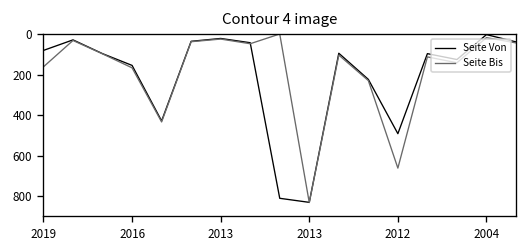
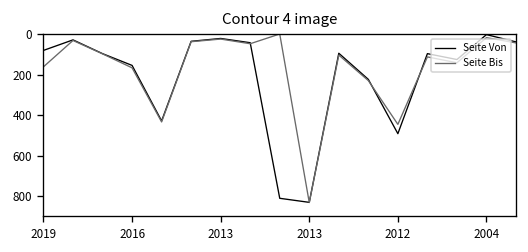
  {
    "Seite Von": {
      "2019": 80,
      "2012": 490,
      "2004": 0
    },
    "Seite Bis": {
      "2019": 160,
-     "2012": 660,
+     "2012": 450,
      "2004": 20
    }
  }
